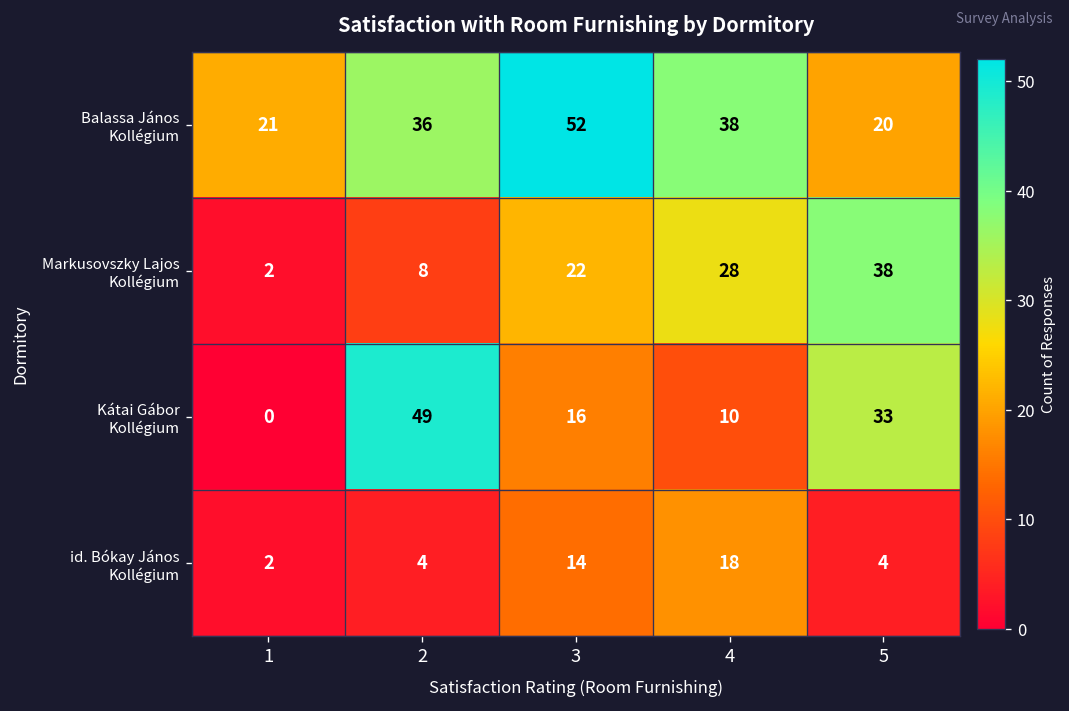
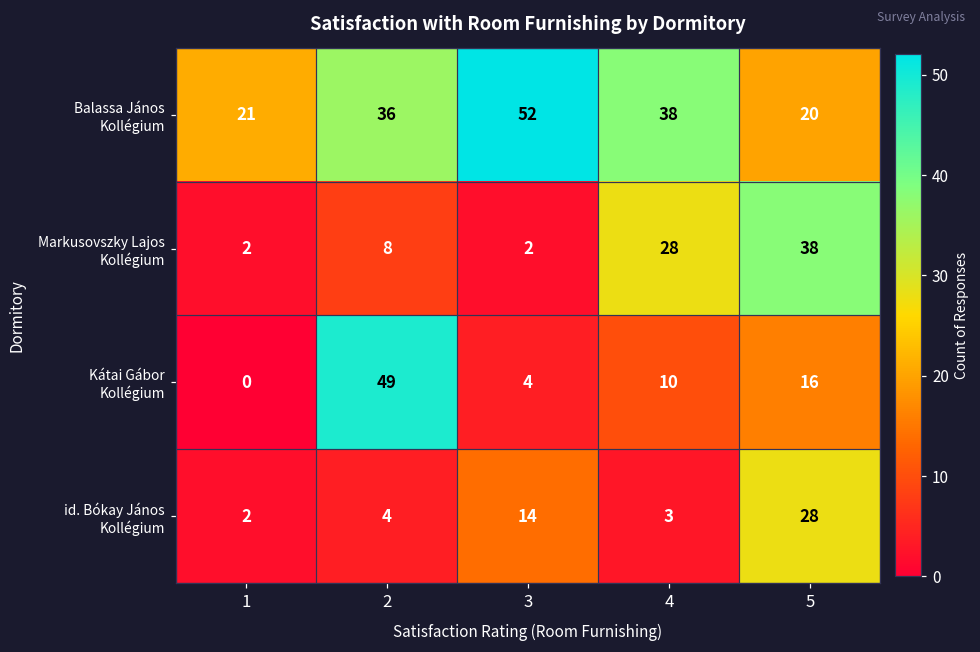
  {
    "Balassa János Kollégium": {
      "1": 21,
      "2": 36,
      "3": 52,
      "4": 38,
      "5": 20
    },
    "Markusovszky Lajos Kollégium": {
      "1": 2,
      "2": 8,
-     "3": 22,
+     "3": 2,
      "4": 28,
      "5": 38
    },
    "Kátai Gábor Kollégium": {
      "1": 0,
      "2": 49,
-     "3": 16,
+     "3": 4,
      "4": 10,
-     "5": 33
+     "5": 16
    },
    "id. Bókay János Kollégium": {
      "1": 2,
      "2": 4,
      "3": 14,
-     "4": 18,
-     "5": 4
+     "4": 3,
+     "5": 28
    }
  }
